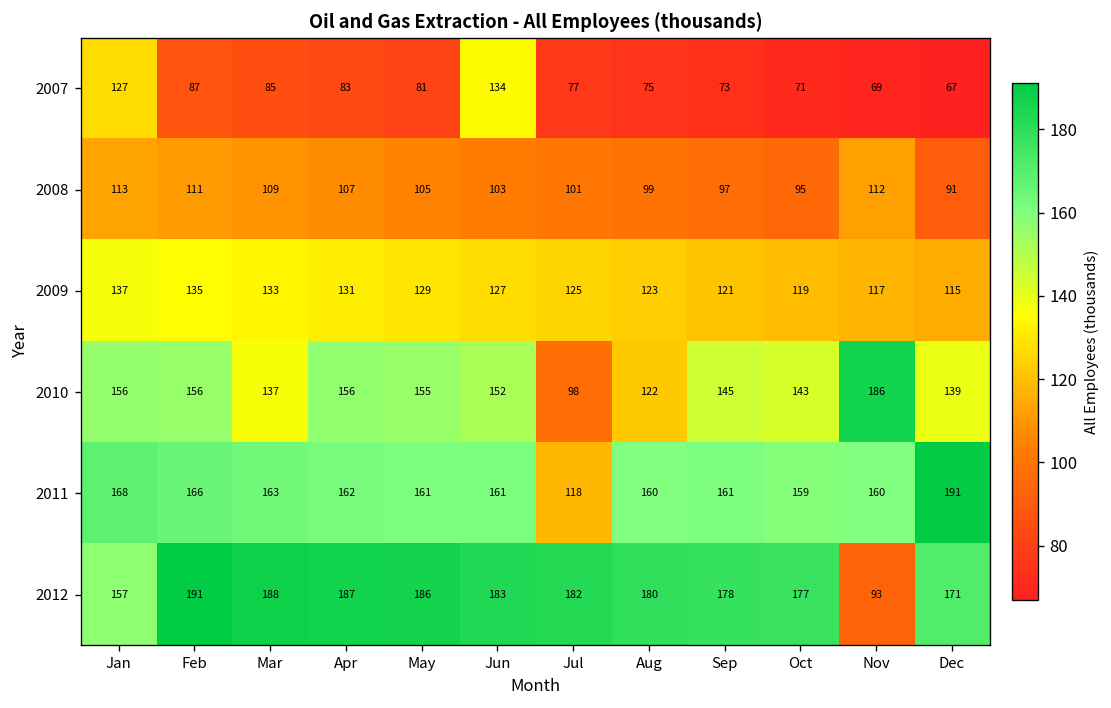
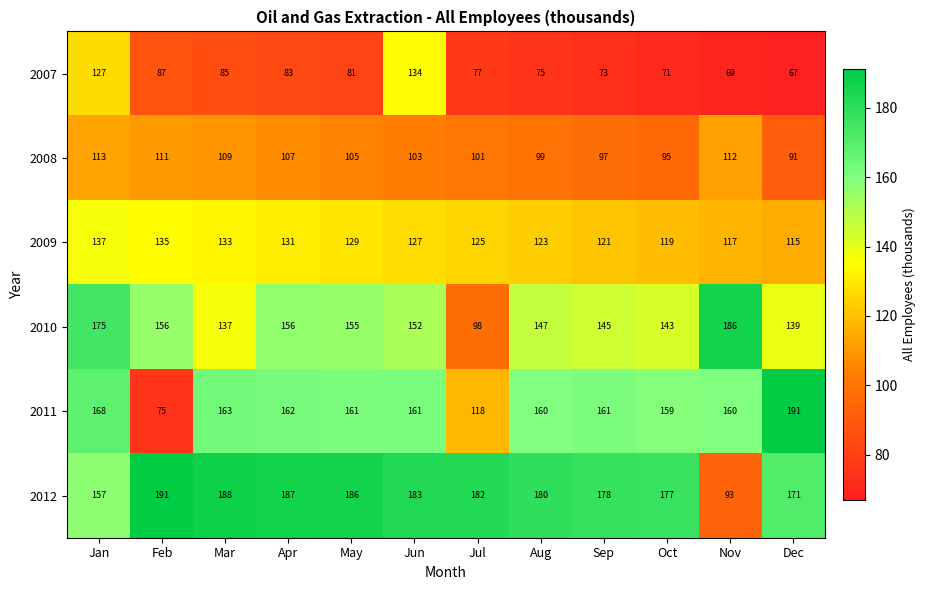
  {
    "2007": {
      "Jan": 127,
      "Feb": 87,
      "Mar": 85,
      "Apr": 83,
      "May": 81,
      "Jun": 134,
      "Jul": 77,
      "Aug": 75,
      "Sep": 73,
      "Oct": 71,
      "Nov": 69,
      "Dec": 67
    },
    "2008": {
      "Jan": 113,
      "Feb": 111,
      "Mar": 109,
      "Apr": 107,
      "May": 105,
      "Jun": 103,
      "Jul": 101,
      "Aug": 99,
      "Sep": 97,
      "Oct": 95,
      "Nov": 112,
      "Dec": 91
    },
    "2009": {
      "Jan": 137,
      "Feb": 135,
      "Mar": 133,
      "Apr": 131,
      "May": 129,
      "Jun": 127,
      "Jul": 125,
      "Aug": 123,
      "Sep": 121,
      "Oct": 119,
      "Nov": 117,
      "Dec": 115
    },
    "2010": {
-     "Jan": 156,
+     "Jan": 175,
      "Feb": 156,
      "Mar": 137,
      "Apr": 156,
      "May": 155,
      "Jun": 152,
      "Jul": 98,
-     "Aug": 122,
+     "Aug": 147,
      "Sep": 145,
      "Oct": 143,
      "Nov": 186,
      "Dec": 139
    },
    "2011": {
      "Jan": 168,
-     "Feb": 166,
+     "Feb": 75,
      "Mar": 163,
      "Apr": 162,
      "May": 161,
      "Jun": 161,
      "Jul": 118,
      "Aug": 160,
      "Sep": 161,
      "Oct": 159,
      "Nov": 160,
      "Dec": 191
    },
    "2012": {
      "Jan": 157,
      "Feb": 191,
      "Mar": 188,
      "Apr": 187,
      "May": 186,
      "Jun": 183,
      "Jul": 182,
      "Aug": 180,
      "Sep": 178,
      "Oct": 177,
      "Nov": 93,
      "Dec": 171
    }
  }
